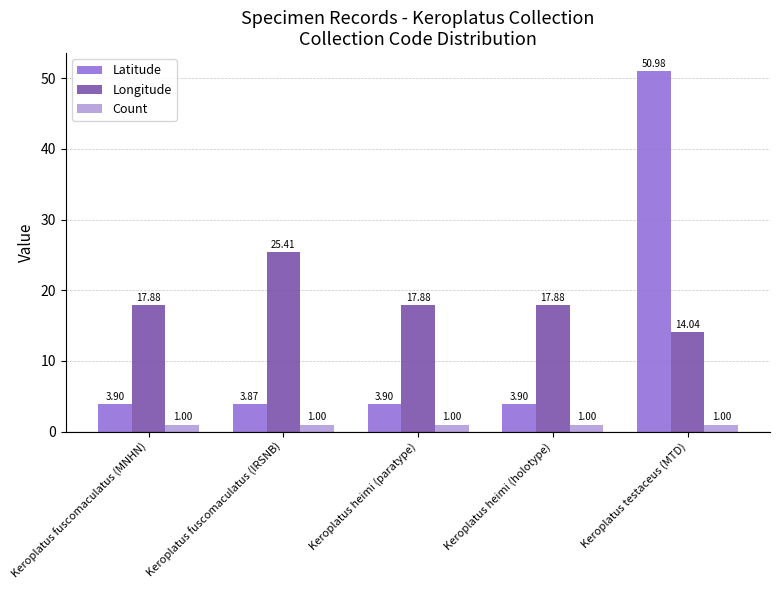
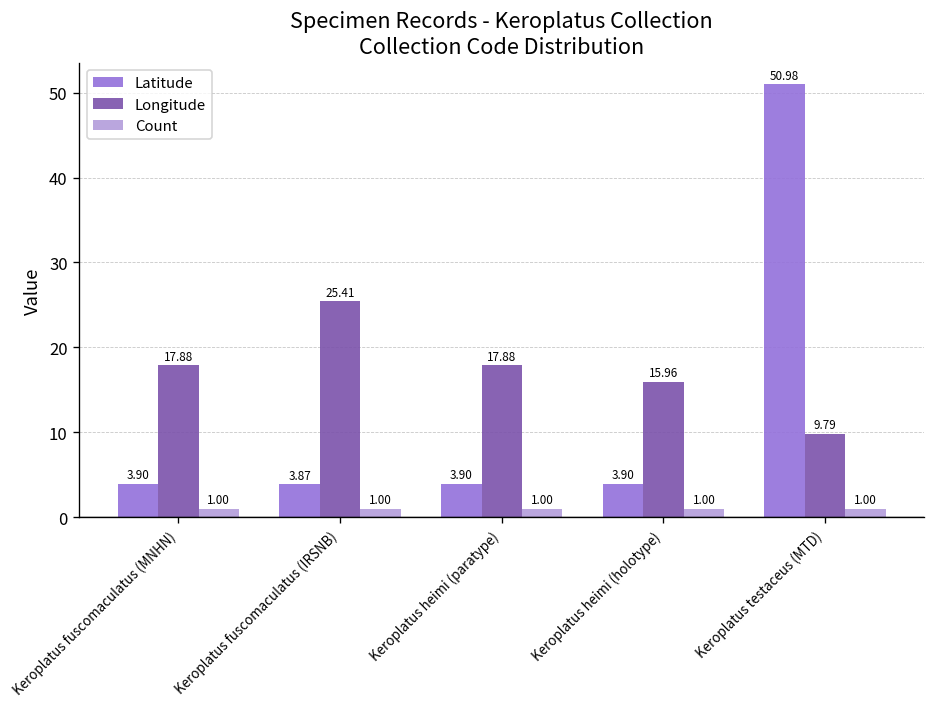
  {
    "Longitude": {
      "Keroplatus fuscomaculatus (MNHN)": 17.88,
      "Keroplatus fuscomaculatus (IRSNB)": 25.41,
      "Keroplatus heimi (paratype)": 17.88,
-     "Keroplatus heimi (holotype)": 17.88,
-     "Keroplatus testaceus (MTD)": 14.04
+     "Keroplatus heimi (holotype)": 15.96,
+     "Keroplatus testaceus (MTD)": 9.79
    }
  }
